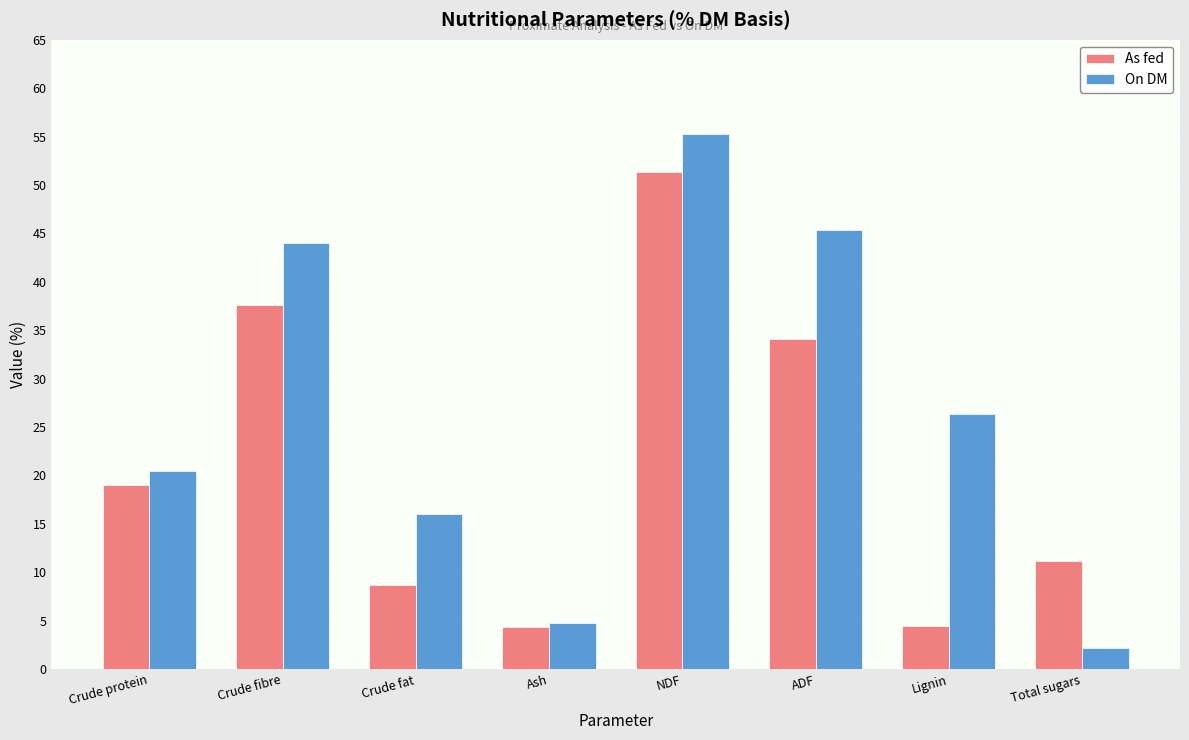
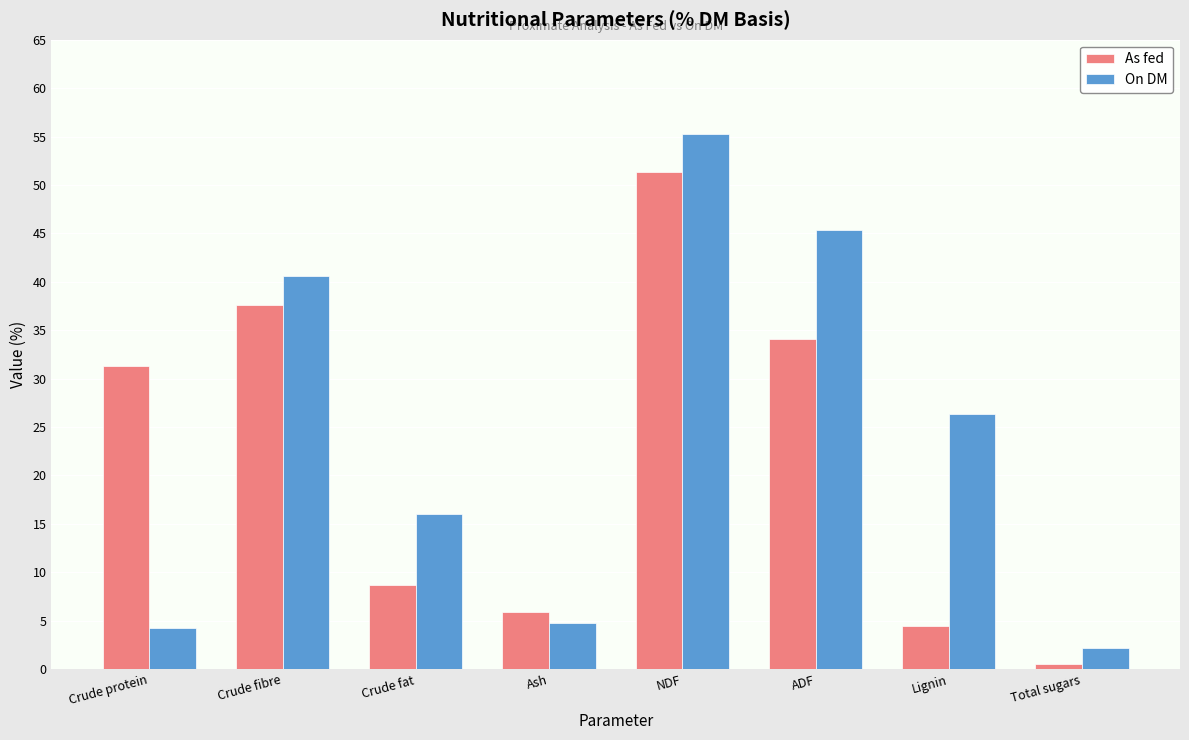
  {
    "As fed": {
-     "Crude protein": 19,
+     "Crude protein": 31,
      "Crude fibre": 38,
      "Crude fat": 9,
-     "Ash": 4,
+     "Ash": 6,
      "NDF": 51,
      "ADF": 34,
      "Lignin": 5,
-     "Total sugars": 11
+     "Total sugars": 1
    },
    "On DM": {
-     "Crude protein": 21,
-     "Crude fibre": 44,
+     "Crude protein": 4,
+     "Crude fibre": 41,
      "Crude fat": 16,
      "Ash": 5,
      "NDF": 55,
      "ADF": 45,
      "Lignin": 26,
      "Total sugars": 2
    }
  }
